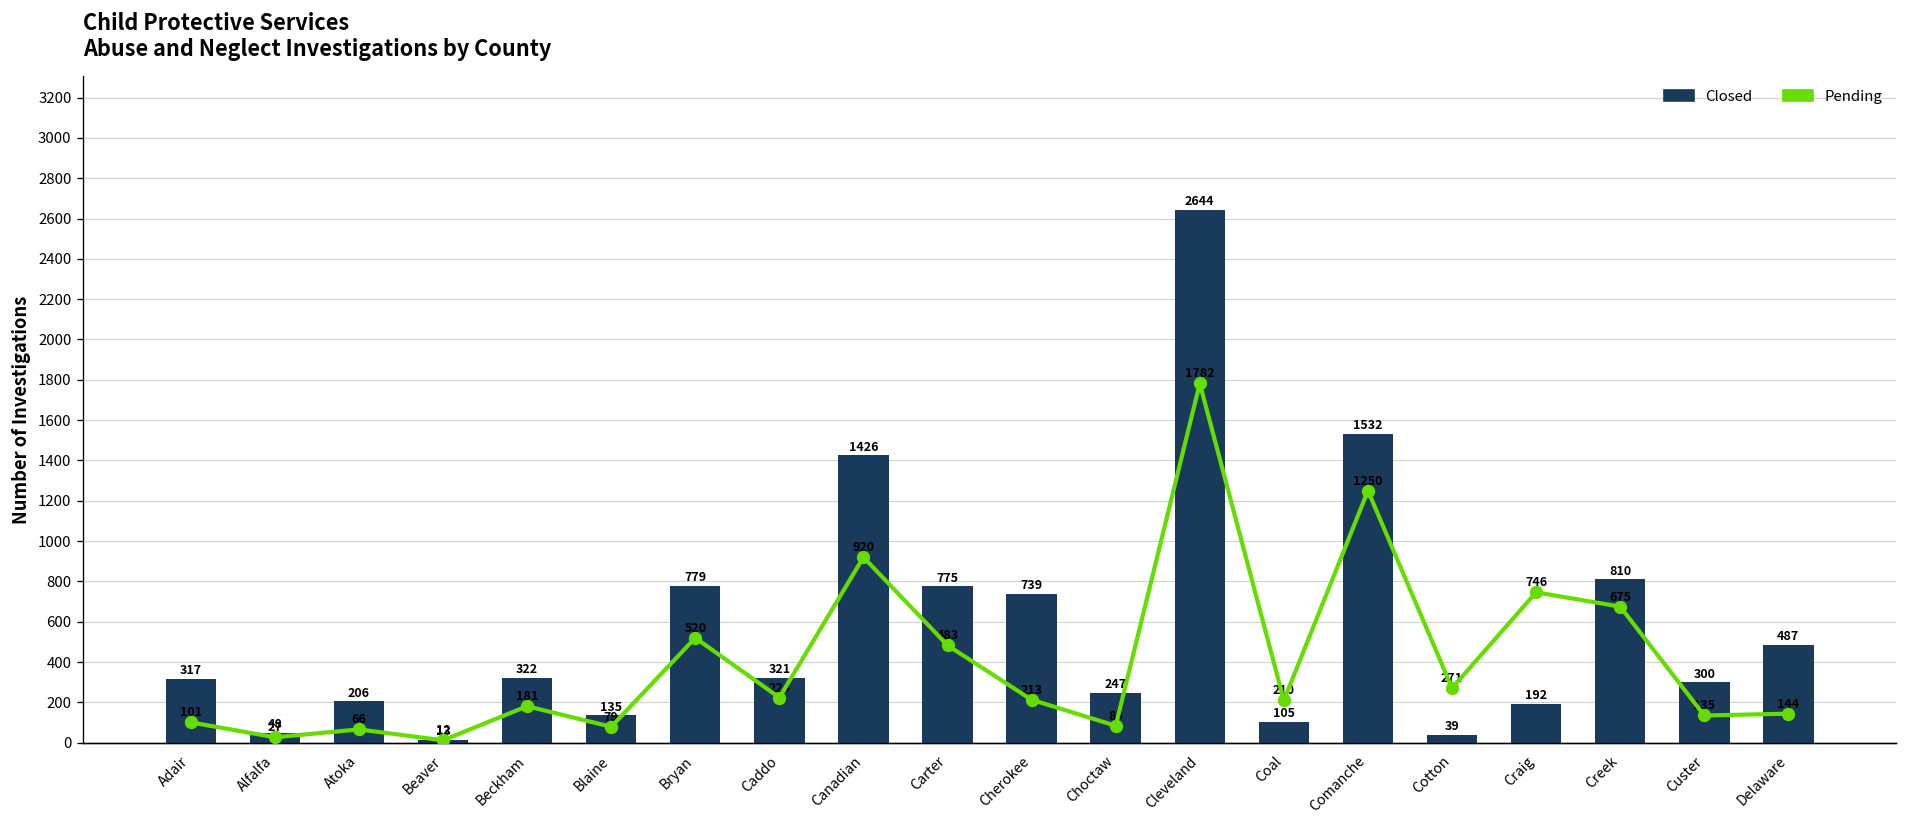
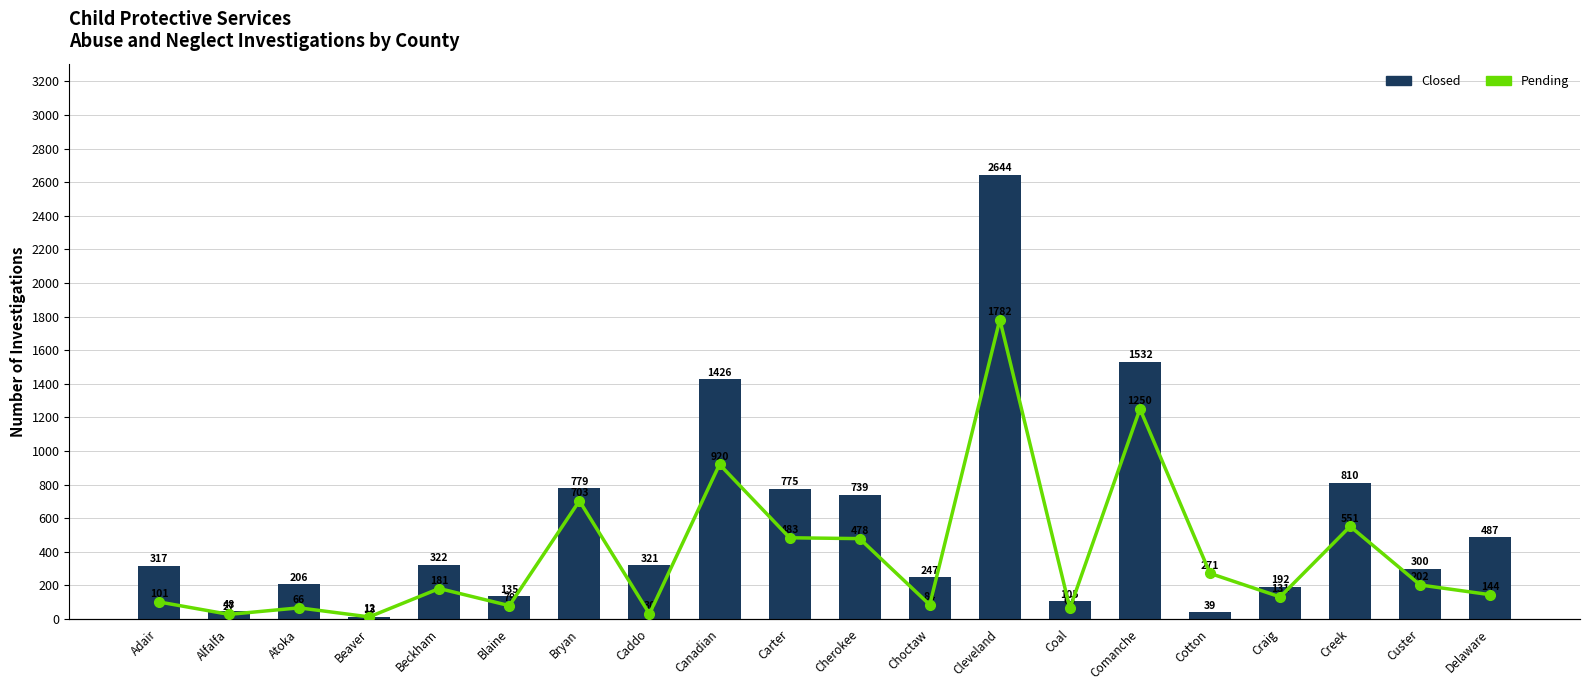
  {
    "Closed": {
      "Adair": 317,
      "Atoka": 206,
      "Beckham": 322,
      "Blaine": 135,
      "Bryan": 779,
      "Caddo": 321,
      "Canadian": 1426,
      "Carter": 775,
      "Cherokee": 739,
      "Choctaw": 247,
      "Cleveland": 2644,
      "Comanche": 1532,
      "Cotton": 39,
      "Craig": 192,
      "Creek": 810,
      "Custer": 300,
      "Delaware": 487
    },
    "Pending": {
      "Adair": 101,
      "Atoka": 66,
      "Beckham": 181,
-     "Bryan": 520,
-     "Caddo": 224,
+     "Bryan": 703,
+     "Caddo": 30,
      "Canadian": 920,
      "Carter": 483,
-     "Cherokee": 213,
+     "Cherokee": 478,
      "Choctaw": 84,
      "Cleveland": 1782,
-     "Coal": 210,
+     "Coal": 63,
      "Comanche": 1250,
      "Cotton": 271,
-     "Craig": 746,
-     "Creek": 675,
-     "Custer": 135,
+     "Craig": 131,
+     "Creek": 551,
+     "Custer": 202,
      "Delaware": 144
    }
  }
